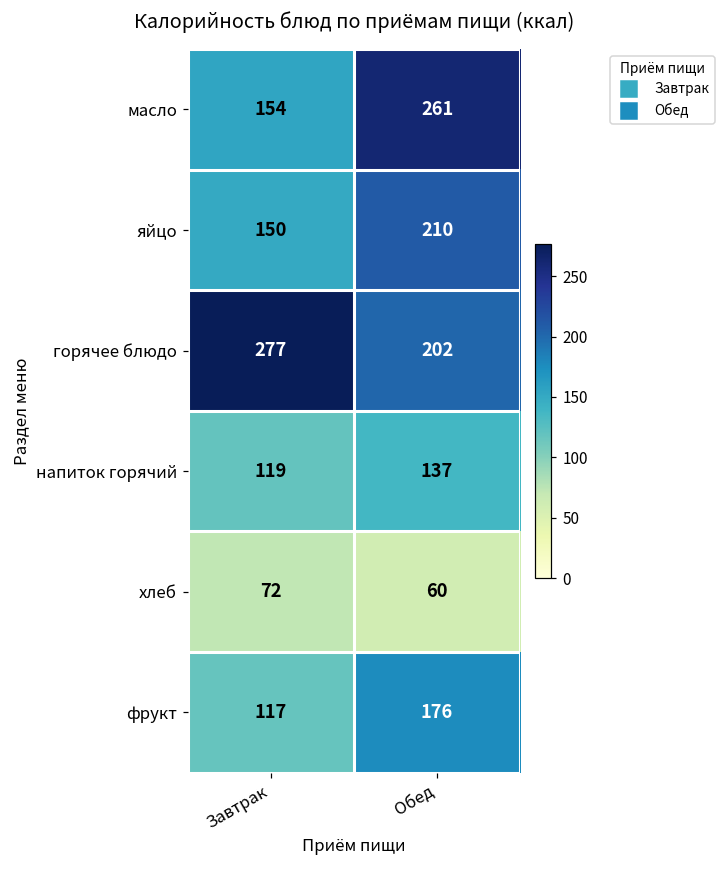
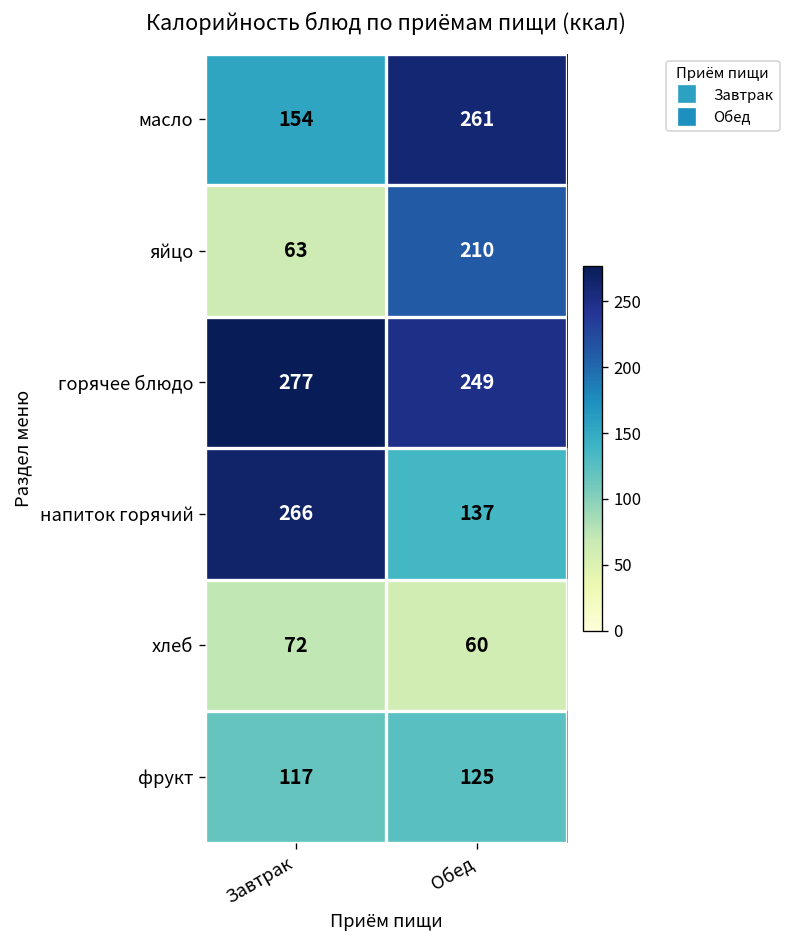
  {
    "масло": {
      "Завтрак": 154,
      "Обед": 261
    },
    "яйцо": {
-     "Завтрак": 150,
+     "Завтрак": 63,
      "Обед": 210
    },
    "горячее блюдо": {
      "Завтрак": 277,
-     "Обед": 202
+     "Обед": 249
    },
    "напиток горячий": {
-     "Завтрак": 119,
+     "Завтрак": 266,
      "Обед": 137
    },
    "хлеб": {
      "Завтрак": 72,
      "Обед": 60
    },
    "фрукт": {
      "Завтрак": 117,
-     "Обед": 176
+     "Обед": 125
    }
  }
